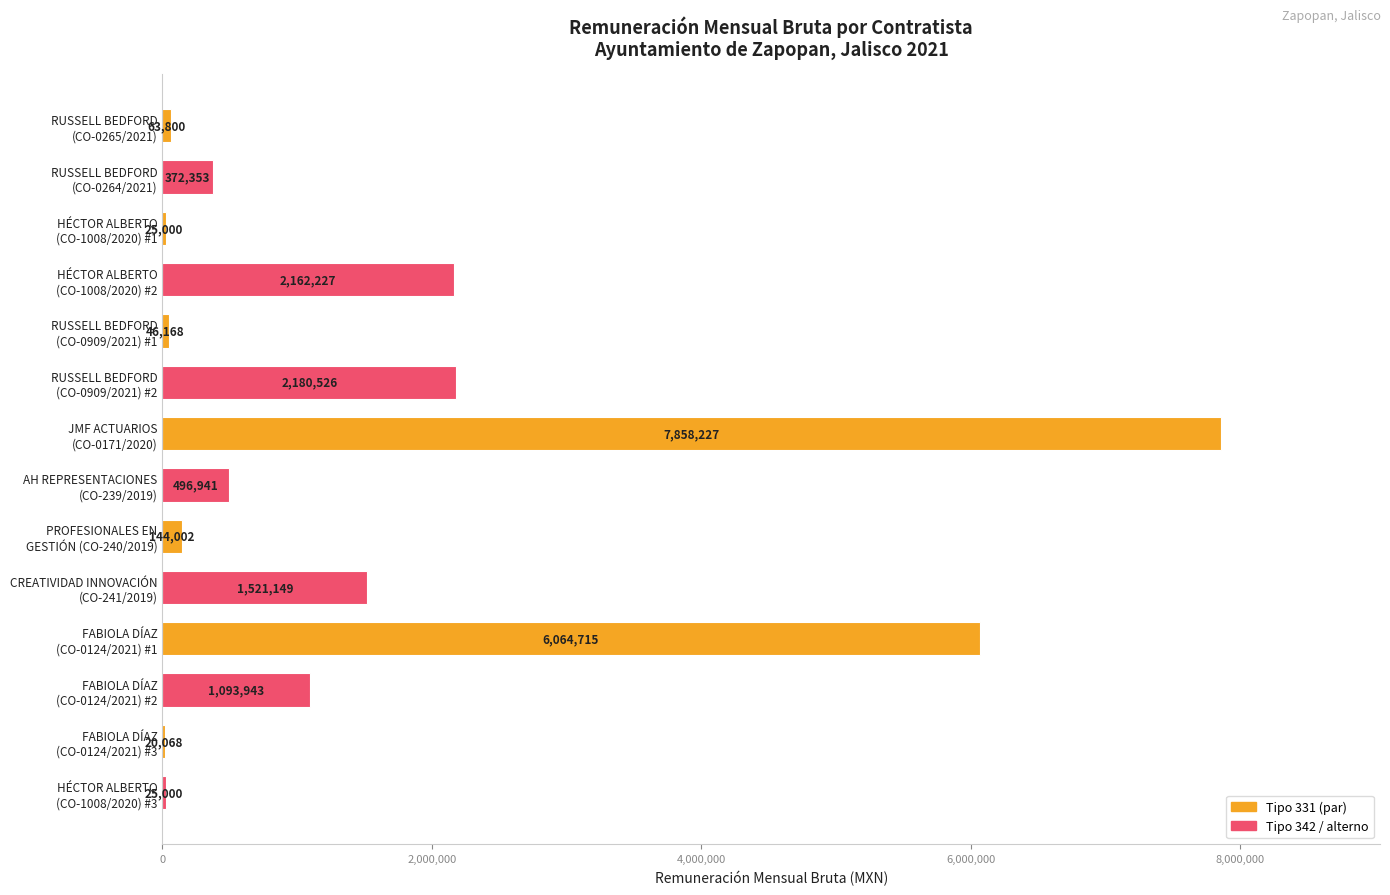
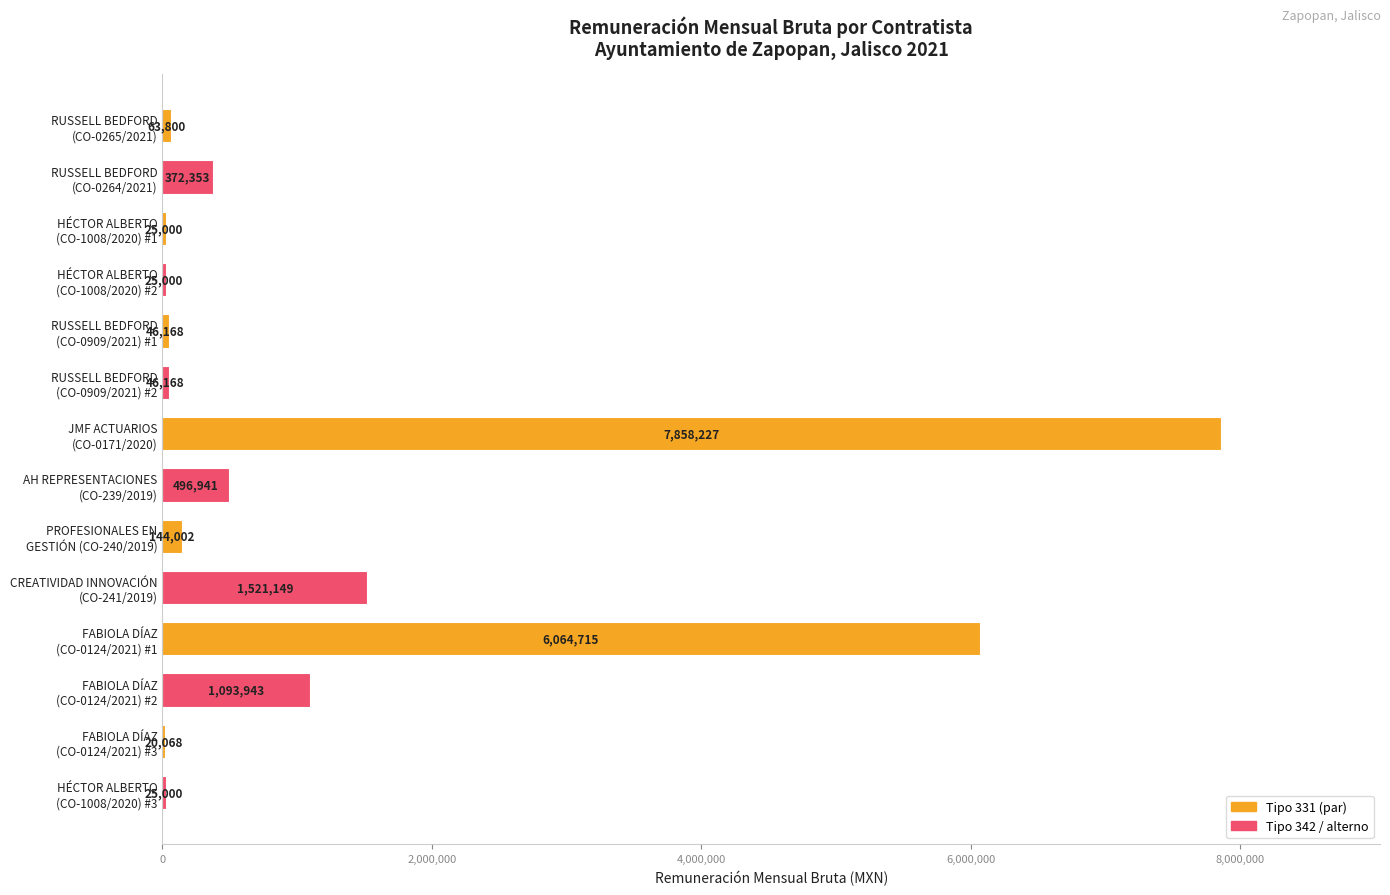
  {
    "RUSSELL BEDFORD (CO-0265/2021)": "63,800",
    "RUSSELL BEDFORD (CO-0264/2021)": "372,353",
    "HÉCTOR ALBERTO (CO-1008/2020) #1": "25,000",
-   "HÉCTOR ALBERTO (CO-1008/2020) #2": "2,162,227",
+   "HÉCTOR ALBERTO (CO-1008/2020) #2": "25,000",
    "RUSSELL BEDFORD (CO-0909/2021) #1": "46,168",
-   "RUSSELL BEDFORD (CO-0909/2021) #2": "2,180,526",
+   "RUSSELL BEDFORD (CO-0909/2021) #2": "46,168",
    "JMF ACTUARIOS (CO-0171/2020)": "7,858,227",
    "AH REPRESENTACIONES (CO-239/2019)": "496,941",
    "PROFESIONALES EN GESTIÓN (CO-240/2019)": "144,002",
    "CREATIVIDAD INNOVACIÓN (CO-241/2019)": "1,521,149",
    "FABIOLA DÍAZ (CO-0124/2021) #1": "6,064,715",
    "FABIOLA DÍAZ (CO-0124/2021) #2": "1,093,943",
    "FABIOLA DÍAZ (CO-0124/2021) #3": "20,068",
    "HÉCTOR ALBERTO (CO-1008/2020) #3": "25,000"
  }
